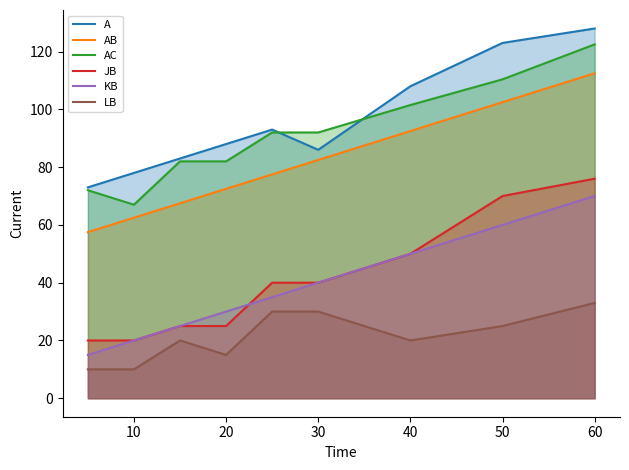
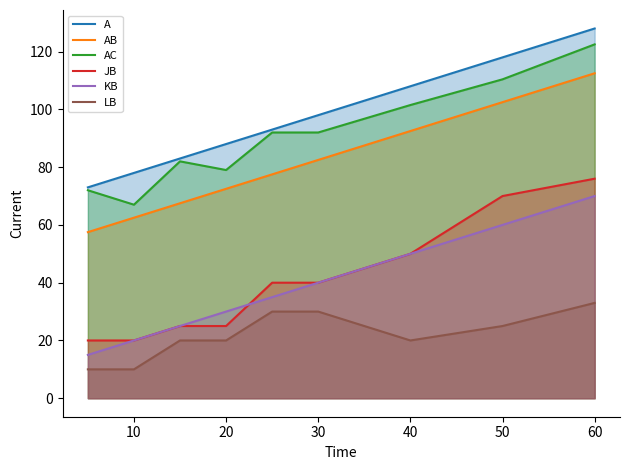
  {
    "A": {
      "10": 78,
      "20": 88,
-     "30": 86,
+     "30": 98,
      "40": 108,
-     "50": 123,
+     "50": 118,
      "60": 128
    },
    "AB": {
      "10": 63,
      "20": 73,
      "30": 83,
      "40": 93,
      "50": 103,
      "60": 113
    },
    "AC": {
      "10": 67,
-     "20": 82,
+     "20": 79,
      "30": 92,
      "40": 102,
      "50": 110,
      "60": 123
    },
    "JB": {
      "20": 25,
      "50": 70,
      "60": 76
    },
    "KB": {
      "20": 30,
      "50": 60,
      "60": 70
    },
    "LB": {
      "10": 10,
-     "20": 15,
+     "20": 20,
      "30": 30,
      "40": 20,
      "50": 25,
      "60": 33
    }
  }
